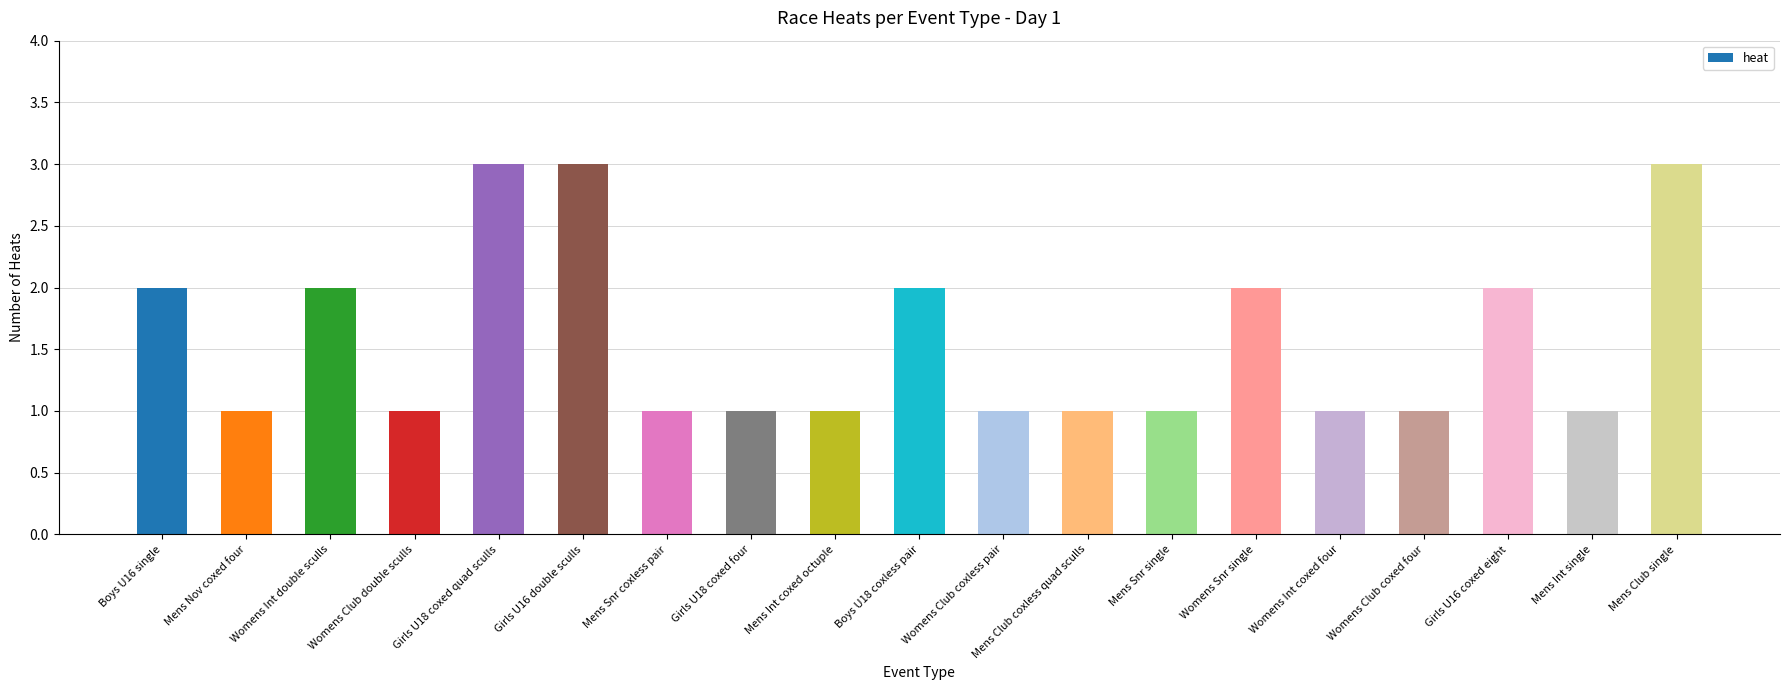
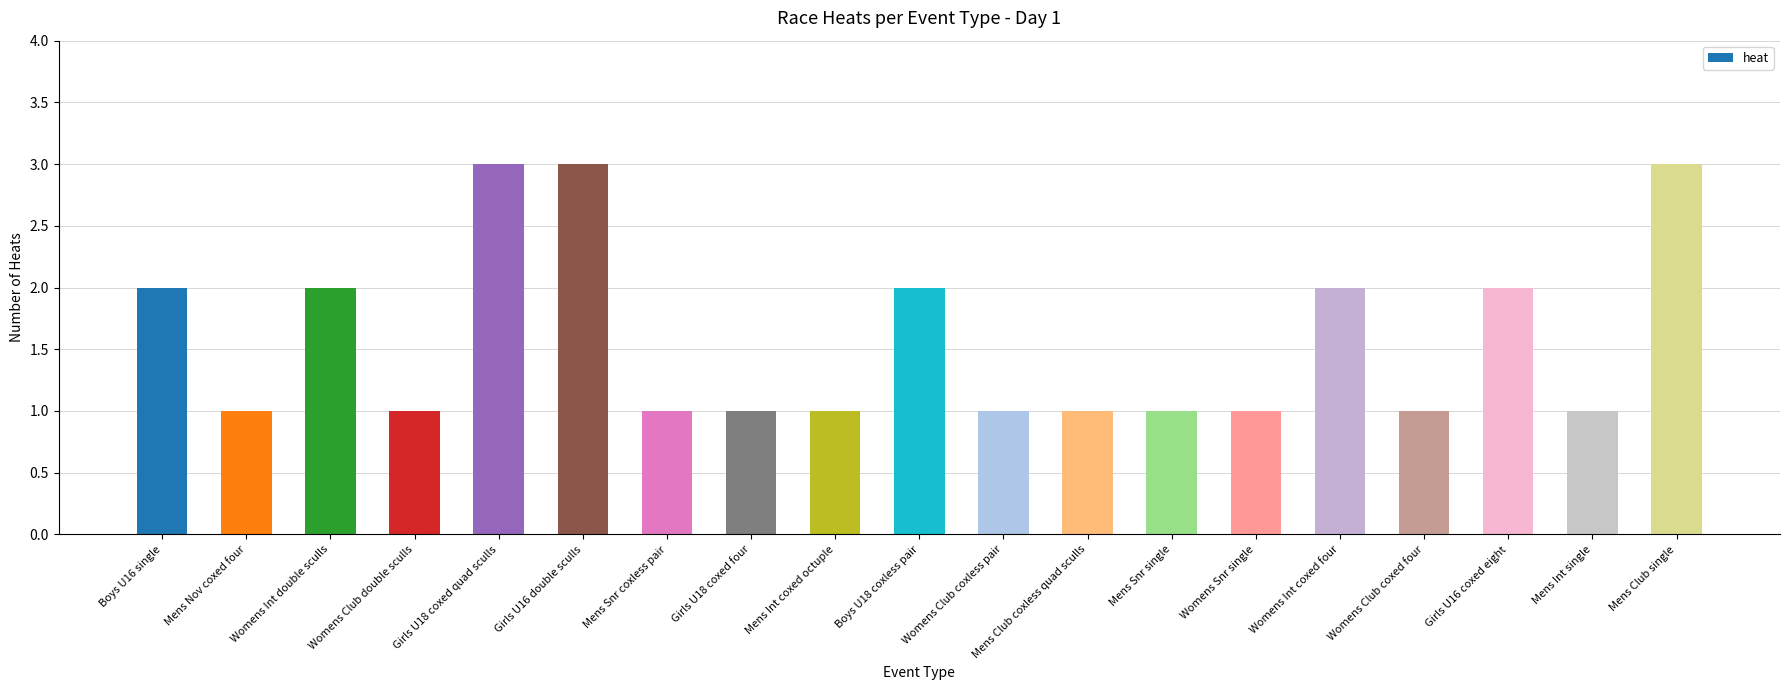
  {
    "Boys U16 single": 2,
    "Mens Nov coxed four": 1,
    "Womens Int double sculls": 2,
    "Womens Club double sculls": 1,
    "Girls U18 coxed quad sculls": 3,
    "Girls U16 double sculls": 3,
    "Mens Snr coxless pair": 1,
    "Girls U18 coxed four": 1,
    "Mens Int coxed octuple": 1,
    "Boys U18 coxless pair": 2,
    "Womens Club coxless pair": 1,
    "Mens Club coxless quad sculls": 1,
    "Mens Snr single": 1,
-   "Womens Snr single": 2,
-   "Womens Int coxed four": 1,
+   "Womens Snr single": 1,
+   "Womens Int coxed four": 2,
    "Womens Club coxed four": 1,
    "Girls U16 coxed eight": 2,
    "Mens Int single": 1,
    "Mens Club single": 3
  }
